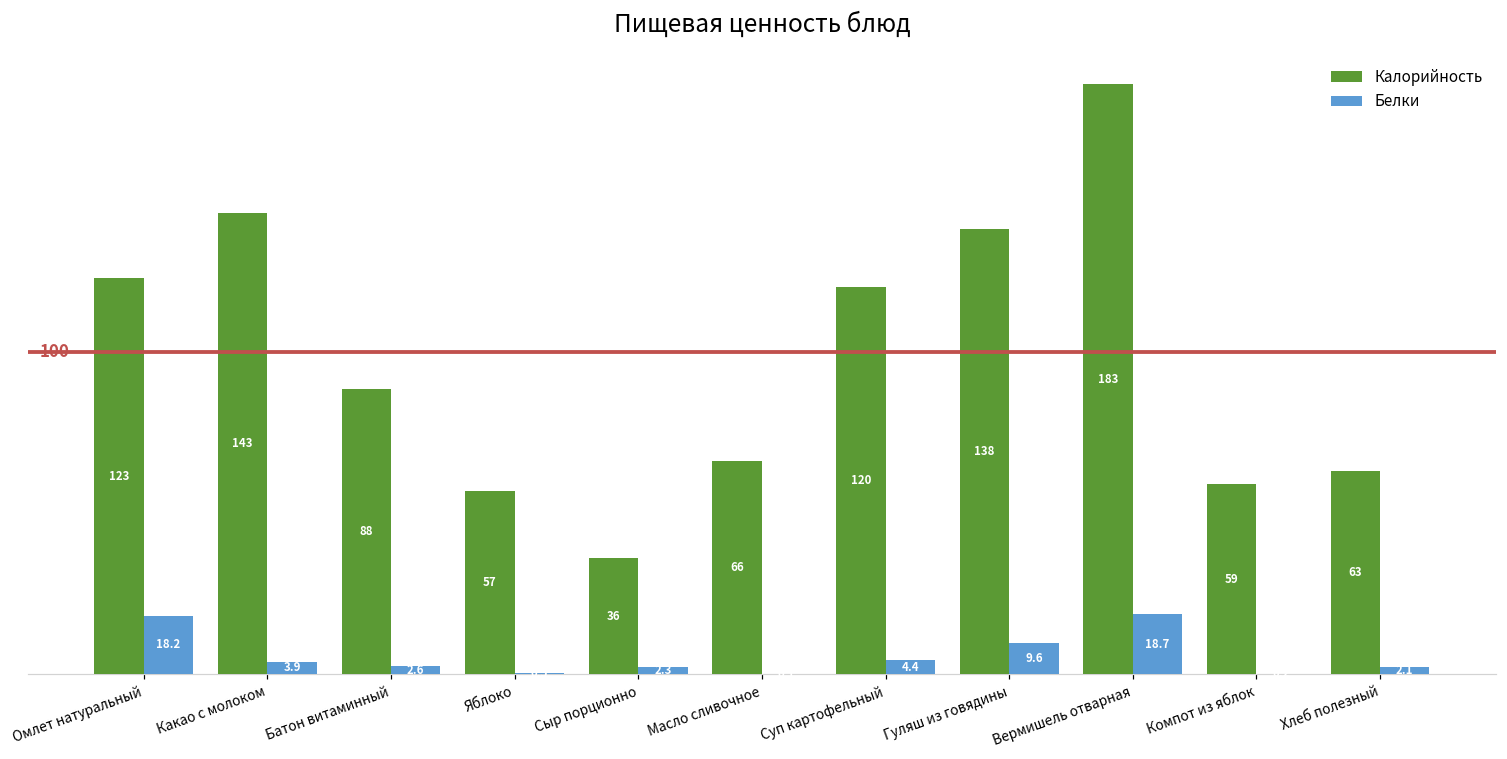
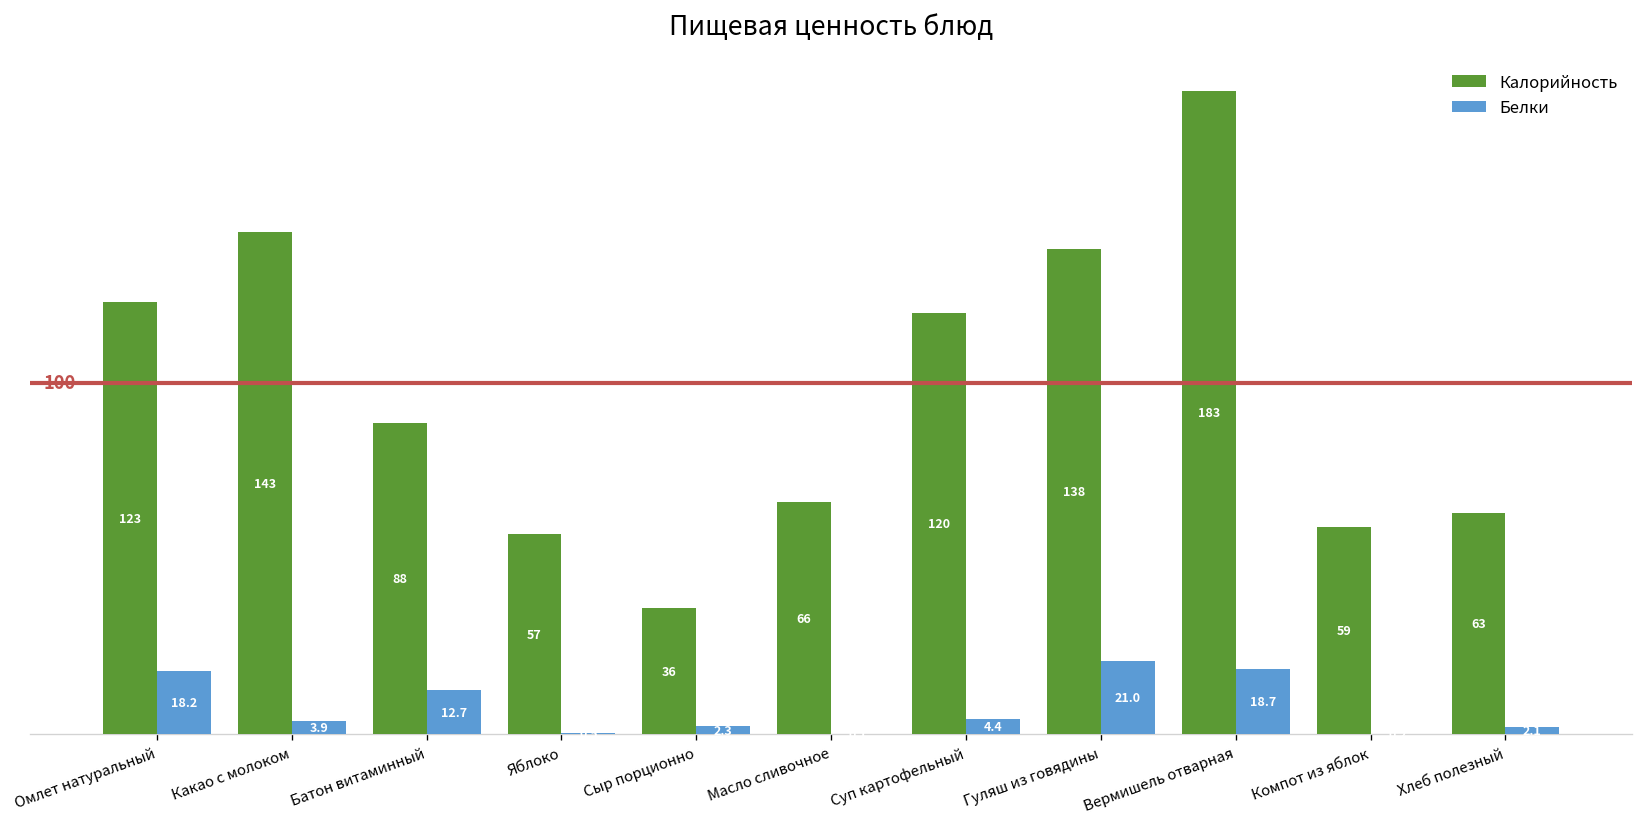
  {
    "Калорийность": {
      "Омлет натуральный": 123,
      "Какао с молоком": 143,
      "Батон витаминный": 88,
      "Яблоко": 57,
      "Сыр порционно": 36,
      "Масло сливочное": 66,
      "Суп картофельный": 120,
      "Гуляш из говядины": 138,
      "Вермишель отварная": 183,
      "Компот из яблок": 59,
      "Хлеб полезный": 63
    },
    "Белки": {
      "Омлет натуральный": 18.2,
      "Какао с молоком": 3.9,
-     "Батон витаминный": 2.6,
+     "Батон витаминный": 12.7,
      "Сыр порционно": 2.3,
      "Суп картофельный": 4.4,
-     "Гуляш из говядины": 9.6,
+     "Гуляш из говядины": 21.0,
      "Вермишель отварная": 18.7
    }
  }
